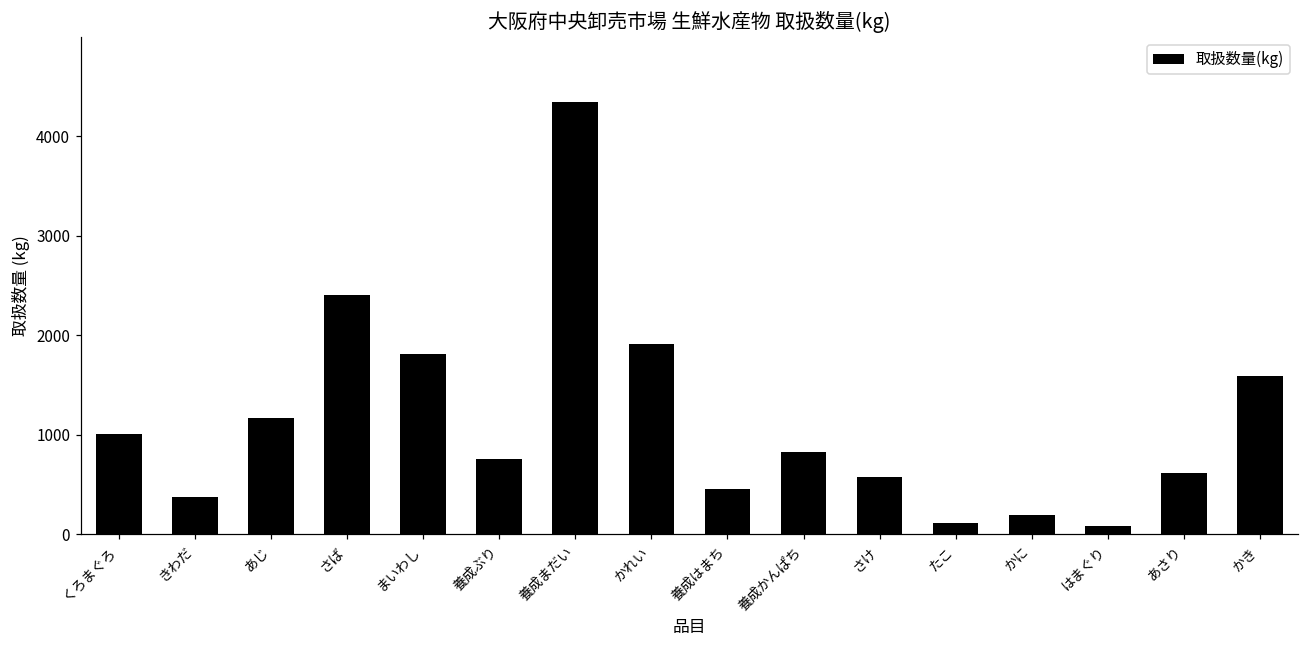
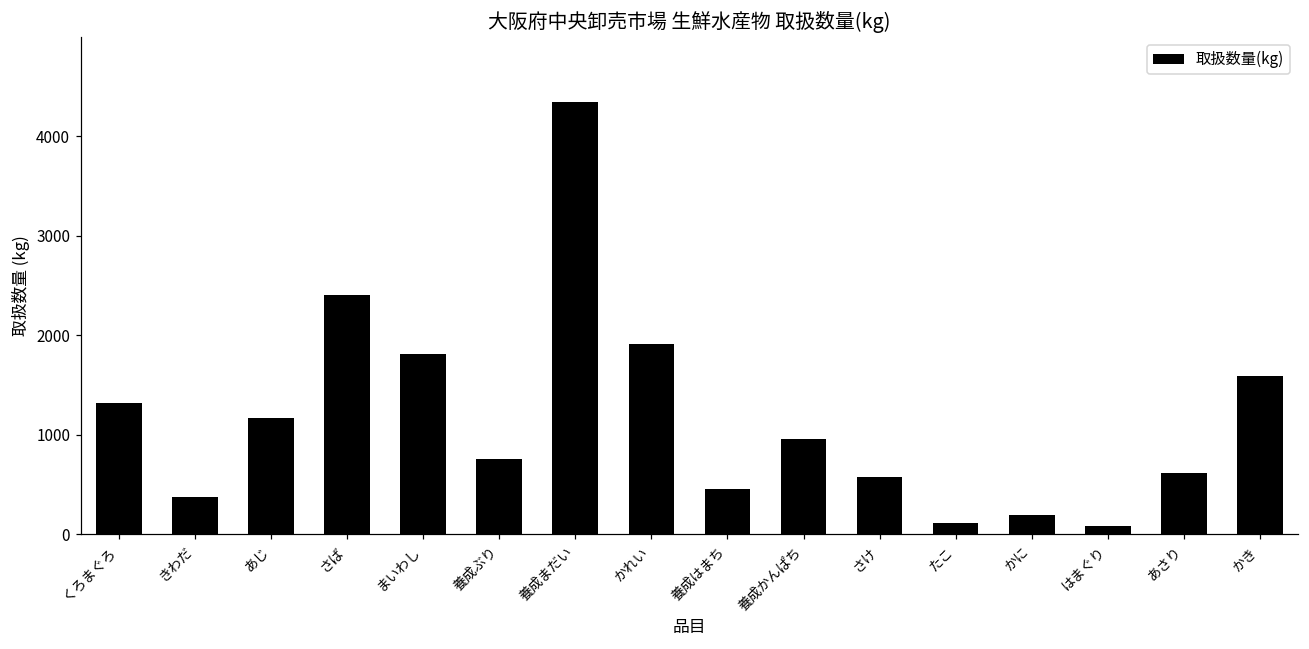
  {
-   "くろまぐろ": 1000,
+   "くろまぐろ": 1300,
    "きわだ": 400,
    "あじ": 1200,
    "さば": 2400,
    "まいわし": 1800,
    "養成ぶり": 800,
    "養成まだい": 4300,
    "かれい": 1900,
    "養成はまち": 500,
-   "養成かんぱち": 800,
+   "養成かんぱち": 1000,
    "さけ": 600,
    "たこ": 100,
    "かに": 200,
    "はまぐり": 100,
    "あさり": 600,
    "かき": 1600
  }
